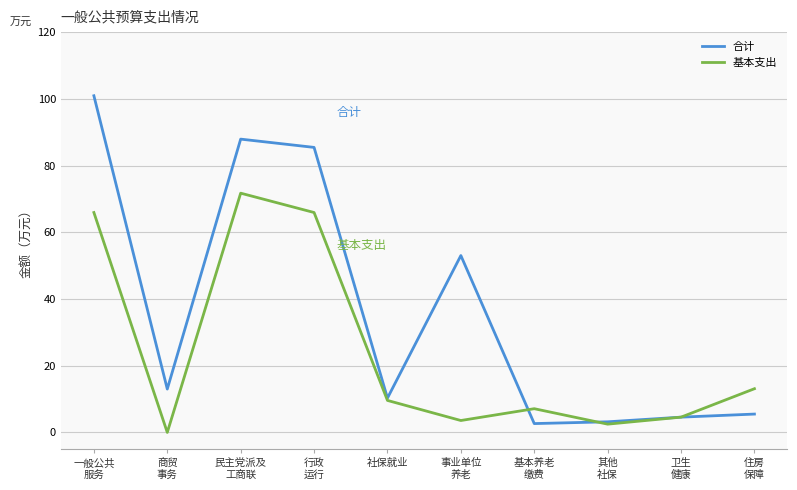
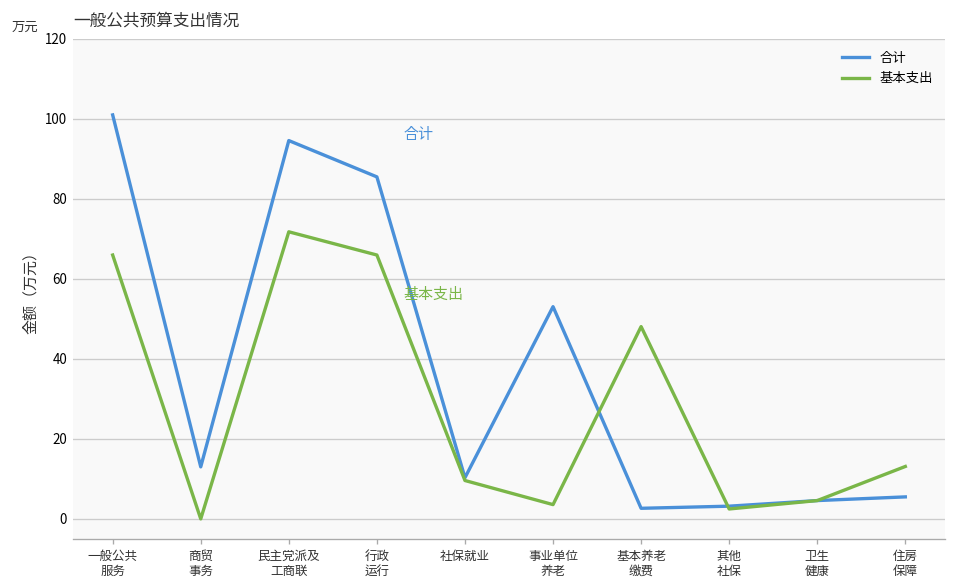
  {
    "合计": {
      "一般公共 服务": 101,
      "商贸 事务": 13,
-     "民主党派及 工商联": 88,
+     "民主党派及 工商联": 95,
      "行政 运行": 85,
      "事业单位 养老": 53,
      "基本养老 缴费": 3,
      "住房 保障": 6
    },
    "基本支出": {
      "一般公共 服务": 66,
      "商贸 事务": 0,
      "民主党派及 工商联": 72,
      "行政 运行": 66,
      "事业单位 养老": 4,
-     "基本养老 缴费": 7,
+     "基本养老 缴费": 48,
      "住房 保障": 13
    }
  }
